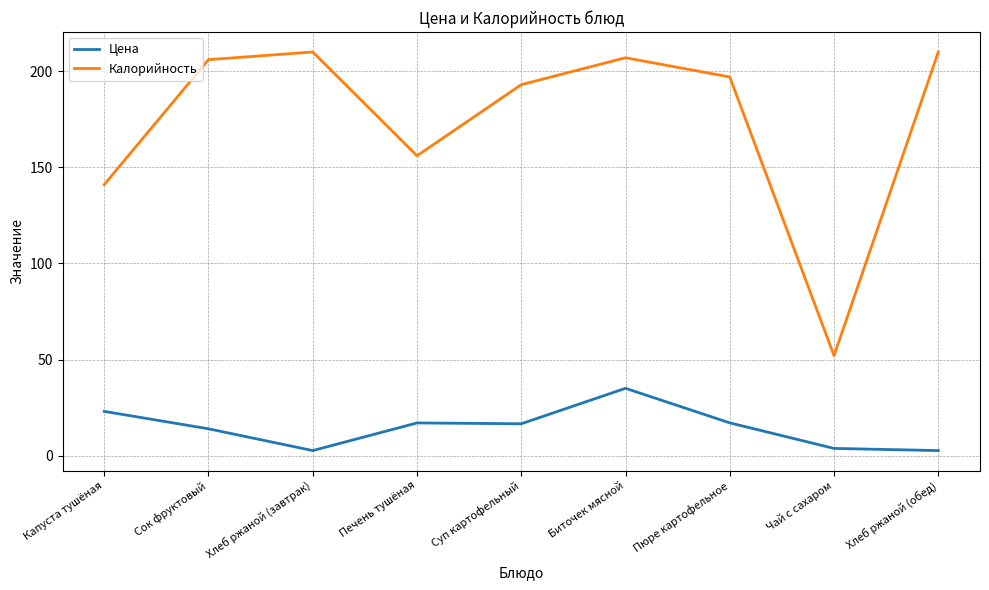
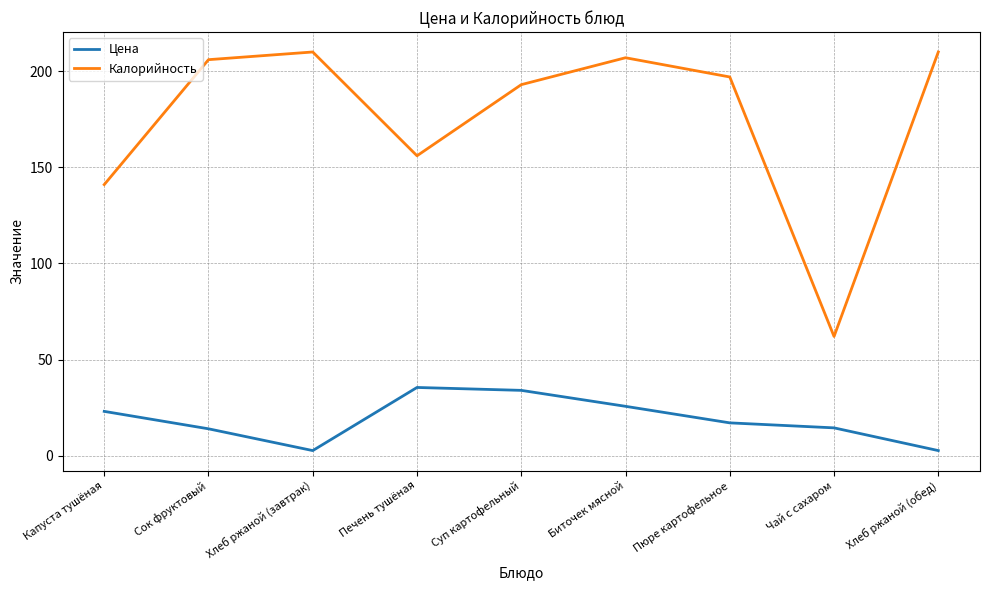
  {
    "Цена": {
      "Капуста тушёная": 23,
      "Сок фруктовый": 14,
      "Хлеб ржаной (завтрак)": 3,
-     "Печень тушёная": 17,
-     "Суп картофельный": 17,
-     "Биточек мясной": 35,
+     "Печень тушёная": 35,
+     "Суп картофельный": 34,
+     "Биточек мясной": 26,
      "Пюре картофельное": 17,
-     "Чай с сахаром": 4,
+     "Чай с сахаром": 14,
      "Хлеб ржаной (обед)": 3
    },
    "Калорийность": {
      "Капуста тушёная": 141,
      "Сок фруктовый": 206,
      "Хлеб ржаной (завтрак)": 210,
      "Печень тушёная": 156,
      "Суп картофельный": 193,
      "Биточек мясной": 207,
      "Пюре картофельное": 197,
-     "Чай с сахаром": 52,
+     "Чай с сахаром": 62,
      "Хлеб ржаной (обед)": 210
    }
  }
